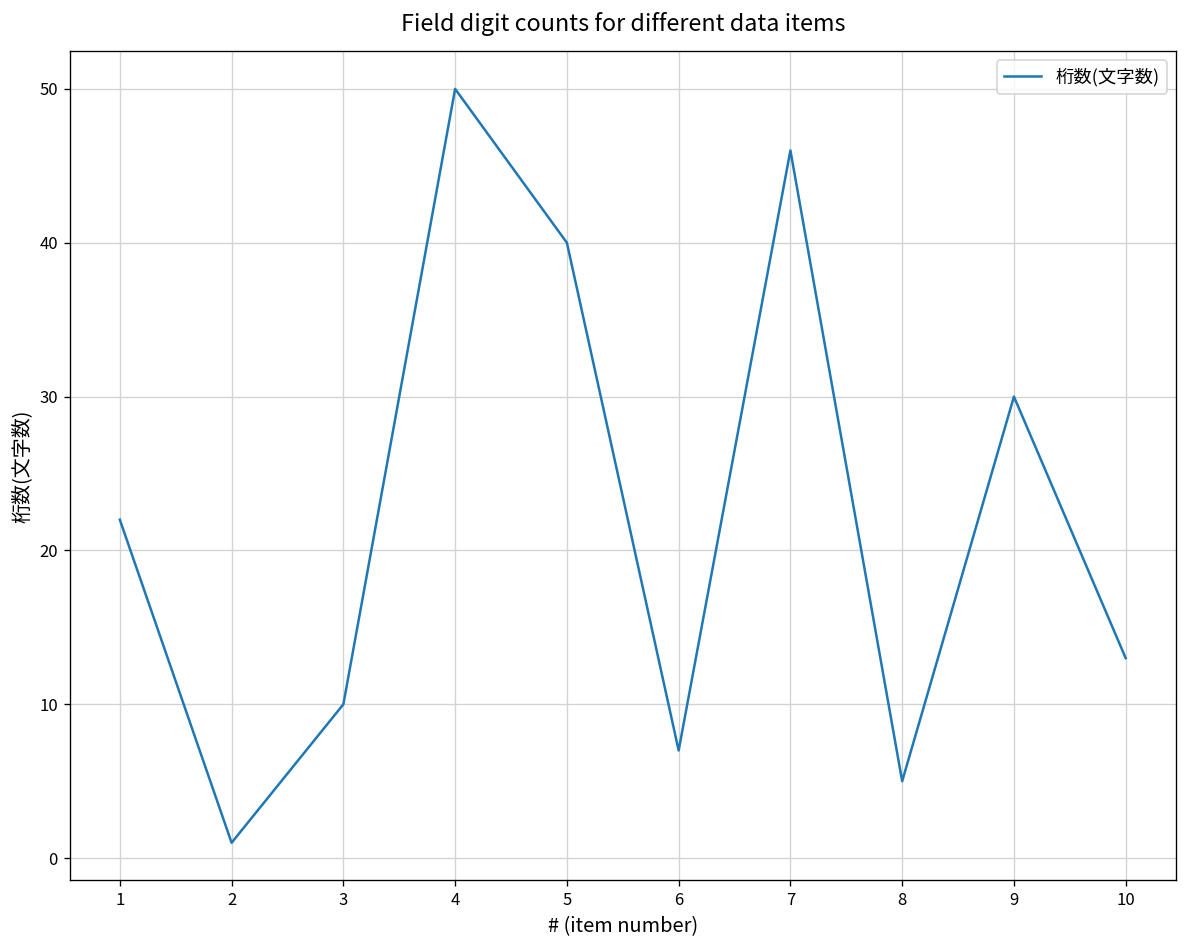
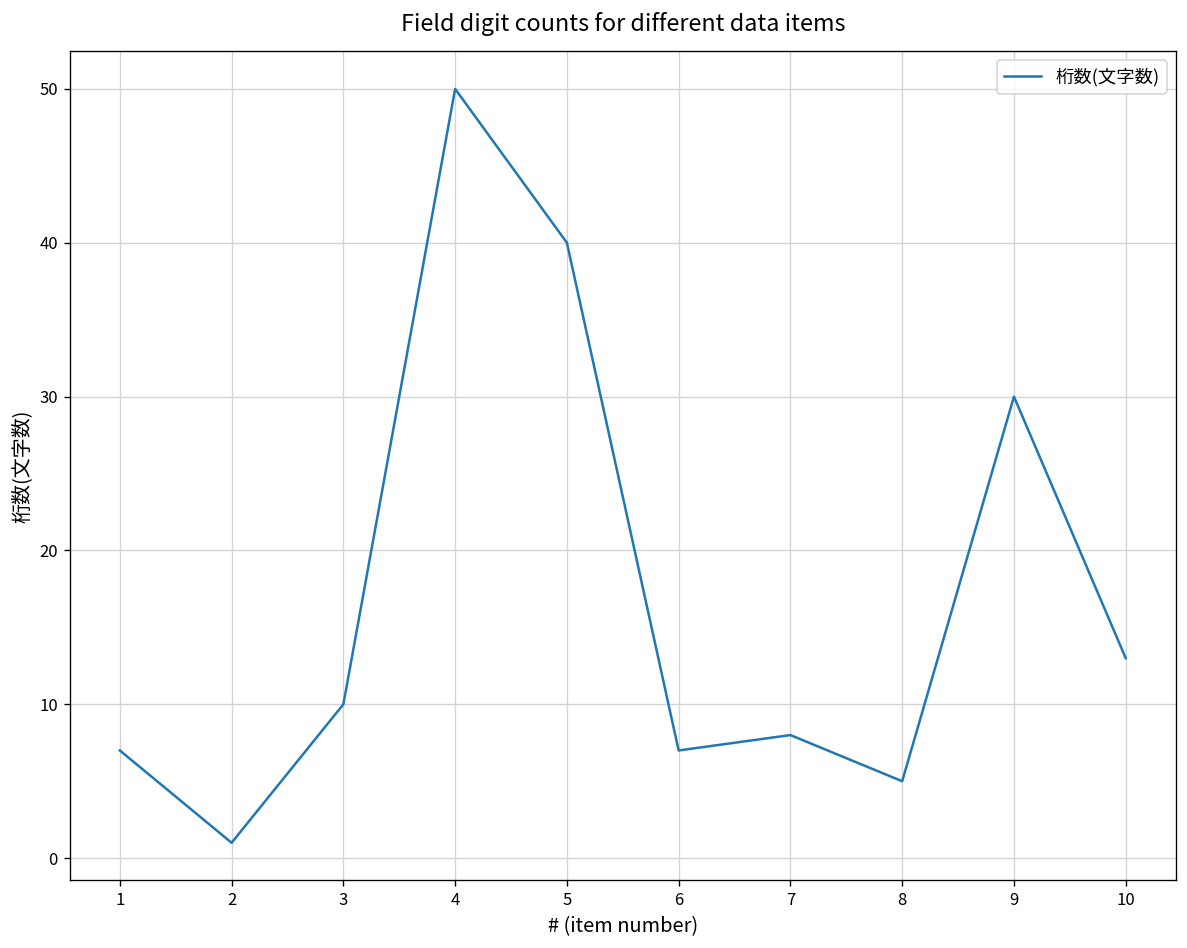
  {
-   "1": 22,
+   "1": 7,
    "2": 1,
    "3": 10,
    "4": 50,
    "5": 40,
    "6": 7,
-   "7": 46,
+   "7": 8,
    "8": 5,
    "9": 30,
    "10": 13
  }
